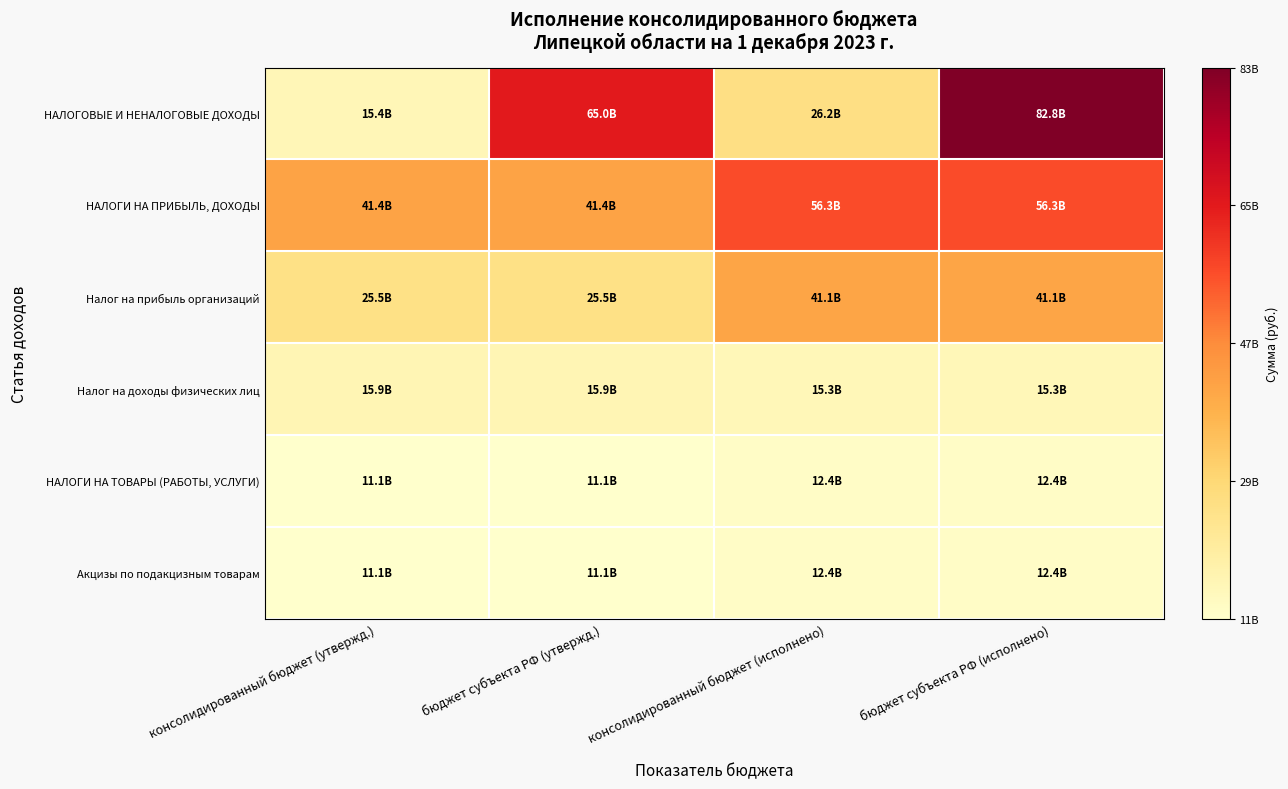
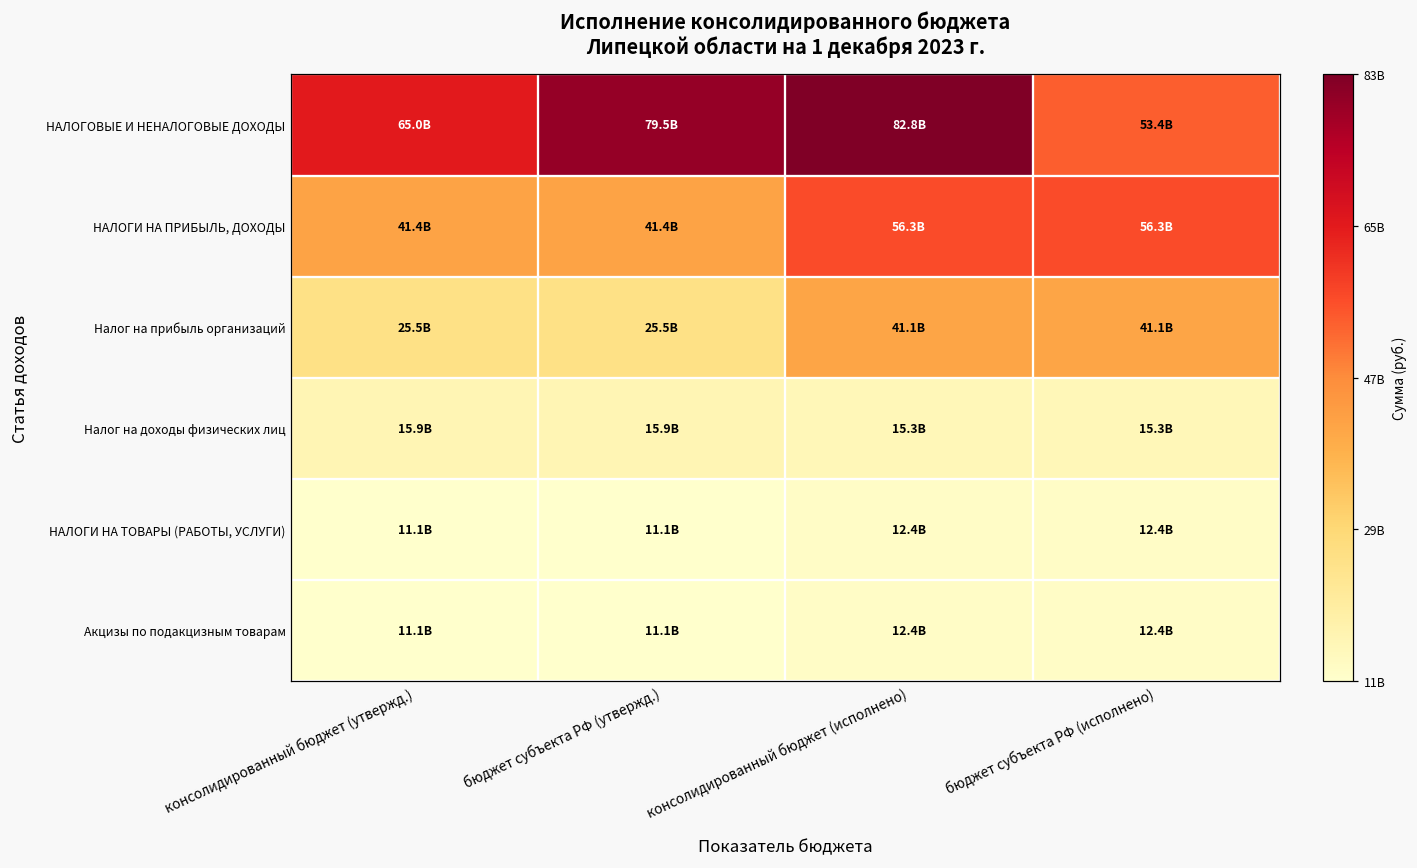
  {
    "НАЛОГОВЫЕ И НЕНАЛОГОВЫЕ ДОХОДЫ": {
-     "консолидированный бюджет (утвержд.)": "15.4B",
-     "бюджет субъекта РФ (утвержд.)": "65.0B",
-     "консолидированный бюджет (исполнено)": "26.2B",
-     "бюджет субъекта РФ (исполнено)": "82.8B"
+     "консолидированный бюджет (утвержд.)": "65.0B",
+     "бюджет субъекта РФ (утвержд.)": "79.5B",
+     "консолидированный бюджет (исполнено)": "82.8B",
+     "бюджет субъекта РФ (исполнено)": "53.4B"
    },
    "НАЛОГИ НА ПРИБЫЛЬ, ДОХОДЫ": {
      "консолидированный бюджет (утвержд.)": "41.4B",
      "бюджет субъекта РФ (утвержд.)": "41.4B",
      "консолидированный бюджет (исполнено)": "56.3B",
      "бюджет субъекта РФ (исполнено)": "56.3B"
    },
    "Налог на прибыль организаций": {
      "консолидированный бюджет (утвержд.)": "25.5B",
      "бюджет субъекта РФ (утвержд.)": "25.5B",
      "консолидированный бюджет (исполнено)": "41.1B",
      "бюджет субъекта РФ (исполнено)": "41.1B"
    },
    "Налог на доходы физических лиц": {
      "консолидированный бюджет (утвержд.)": "15.9B",
      "бюджет субъекта РФ (утвержд.)": "15.9B",
      "консолидированный бюджет (исполнено)": "15.3B",
      "бюджет субъекта РФ (исполнено)": "15.3B"
    },
    "НАЛОГИ НА ТОВАРЫ (РАБОТЫ, УСЛУГИ)": {
      "консолидированный бюджет (утвержд.)": "11.1B",
      "бюджет субъекта РФ (утвержд.)": "11.1B",
      "консолидированный бюджет (исполнено)": "12.4B",
      "бюджет субъекта РФ (исполнено)": "12.4B"
    },
    "Акцизы по подакцизным товарам": {
      "консолидированный бюджет (утвержд.)": "11.1B",
      "бюджет субъекта РФ (утвержд.)": "11.1B",
      "консолидированный бюджет (исполнено)": "12.4B",
      "бюджет субъекта РФ (исполнено)": "12.4B"
    }
  }
